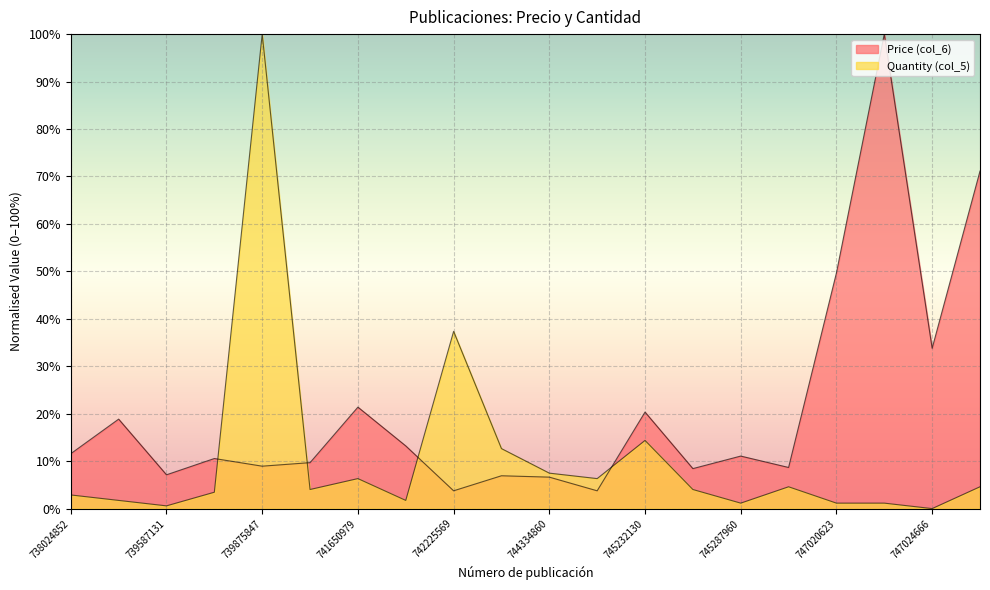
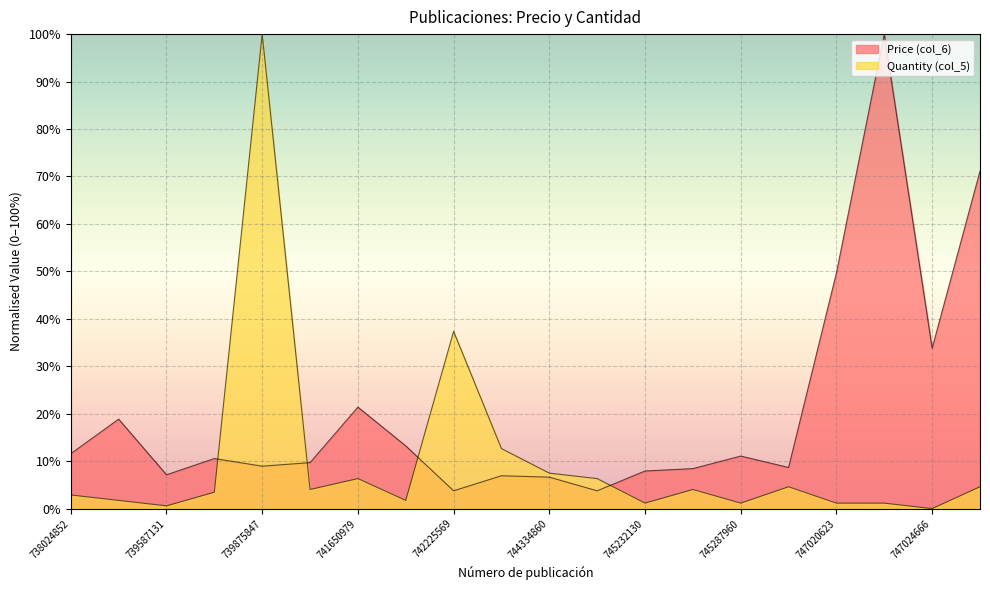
  {
    "Price (col_6)": {
      "738024852": "12%",
      "739587131": "7%",
      "739875847": "9%",
      "741650979": "21%",
      "742225569": "4%",
      "744334860": "7%",
-     "745232130": "20%",
+     "745232130": "8%",
      "745287960": "11%",
      "747020623": "50%",
      "747024666": "34%"
    },
    "Quantity (col_5)": {
      "738024852": "3%",
      "739587131": "1%",
      "739875847": "100%",
      "741650979": "6%",
      "742225569": "37%",
      "744334860": "7%",
-     "745232130": "14%",
+     "745232130": "1%",
      "745287960": "1%",
      "747020623": "1%",
      "747024666": "0%"
    }
  }
